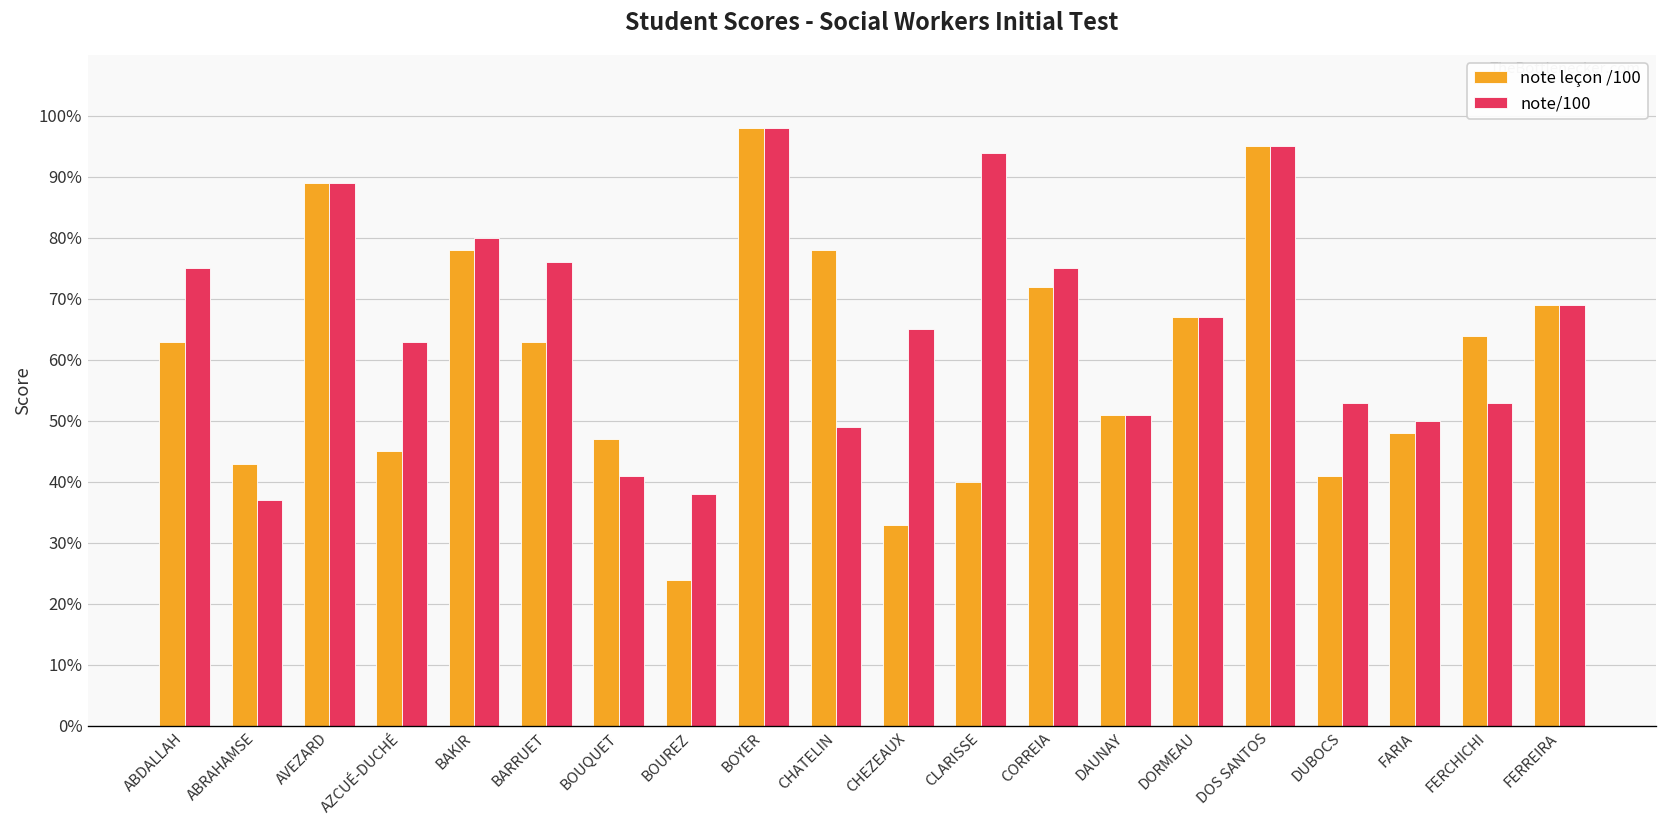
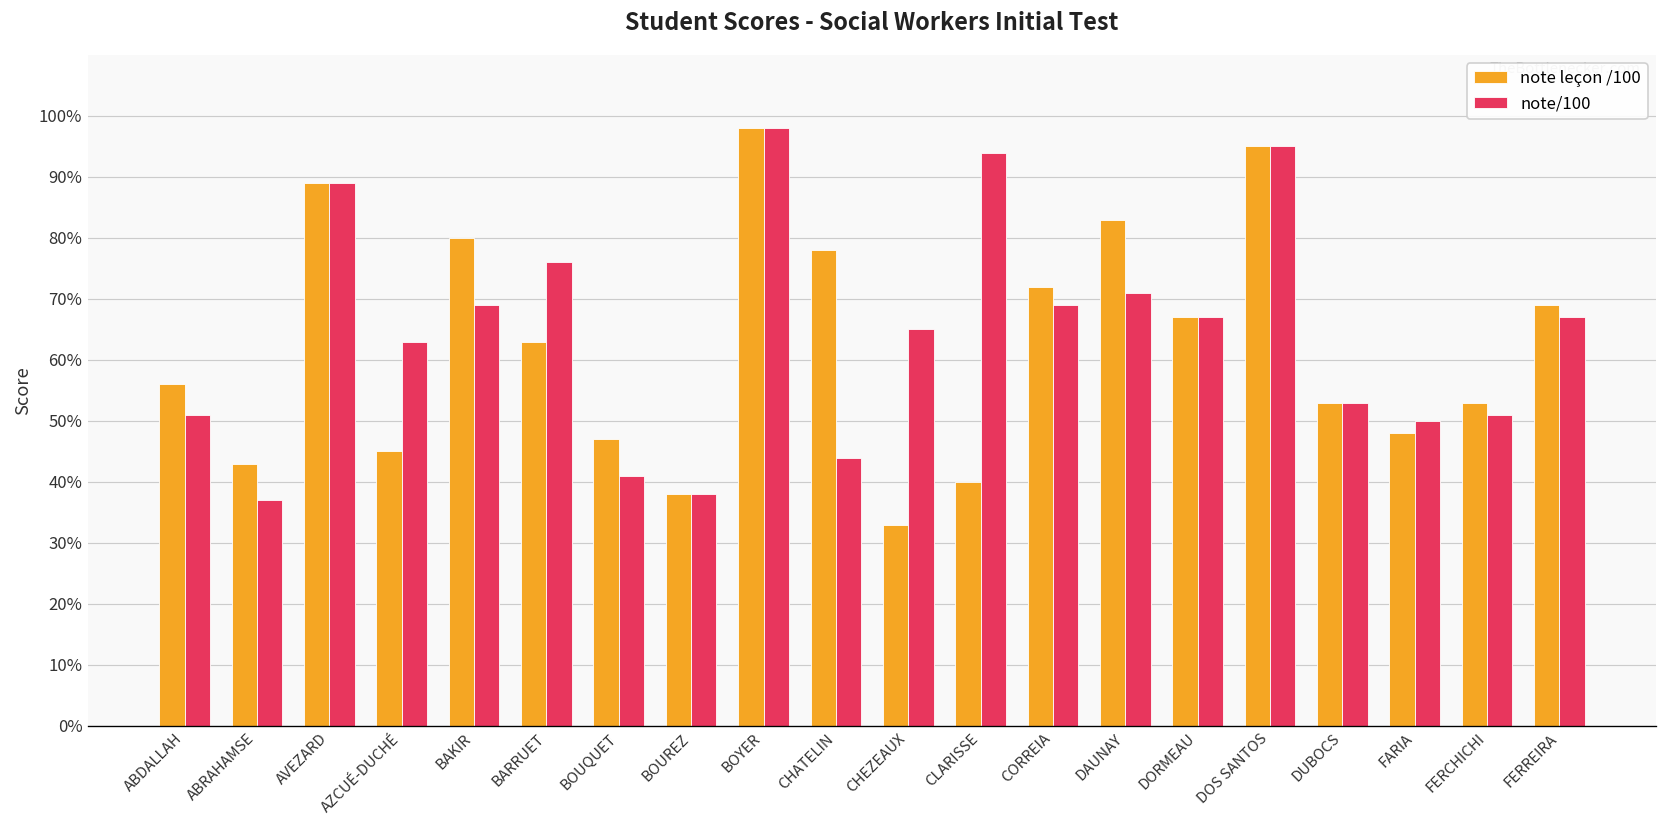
  {
    "note leçon /100": {
-     "ABDALLAH": "63%",
+     "ABDALLAH": "56%",
      "ABRAHAMSE": "43%",
      "AVEZARD": "89%",
      "AZCUÉ-DUCHÉ": "45%",
-     "BAKIR": "78%",
+     "BAKIR": "80%",
      "BARRUET": "63%",
      "BOUQUET": "47%",
-     "BOUREZ": "24%",
+     "BOUREZ": "38%",
      "BOYER": "98%",
      "CHATELIN": "78%",
      "CHEZEAUX": "33%",
      "CLARISSE": "40%",
      "CORREIA": "72%",
-     "DAUNAY": "51%",
+     "DAUNAY": "83%",
      "DORMEAU": "67%",
      "DOS SANTOS": "95%",
-     "DUBOCS": "41%",
+     "DUBOCS": "53%",
      "FARIA": "48%",
-     "FERCHICHI": "64%",
+     "FERCHICHI": "53%",
      "FERREIRA": "69%"
    },
    "note/100": {
-     "ABDALLAH": "75%",
+     "ABDALLAH": "51%",
      "ABRAHAMSE": "37%",
      "AVEZARD": "89%",
      "AZCUÉ-DUCHÉ": "63%",
-     "BAKIR": "80%",
+     "BAKIR": "69%",
      "BARRUET": "76%",
      "BOUQUET": "41%",
      "BOUREZ": "38%",
      "BOYER": "98%",
-     "CHATELIN": "49%",
+     "CHATELIN": "44%",
      "CHEZEAUX": "65%",
      "CLARISSE": "94%",
-     "CORREIA": "75%",
-     "DAUNAY": "51%",
+     "CORREIA": "69%",
+     "DAUNAY": "71%",
      "DORMEAU": "67%",
      "DOS SANTOS": "95%",
      "DUBOCS": "53%",
      "FARIA": "50%",
-     "FERCHICHI": "53%",
-     "FERREIRA": "69%"
+     "FERCHICHI": "51%",
+     "FERREIRA": "67%"
    }
  }
